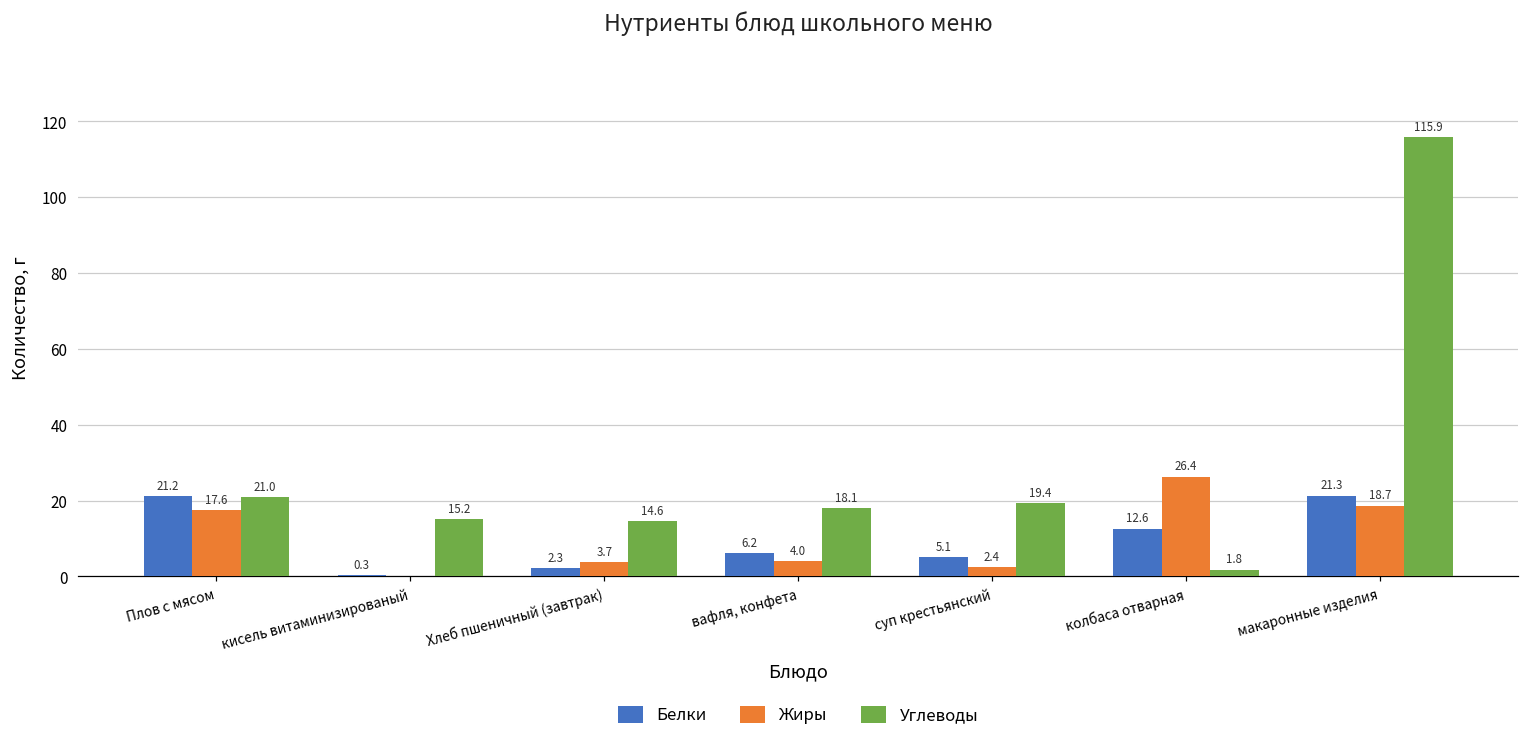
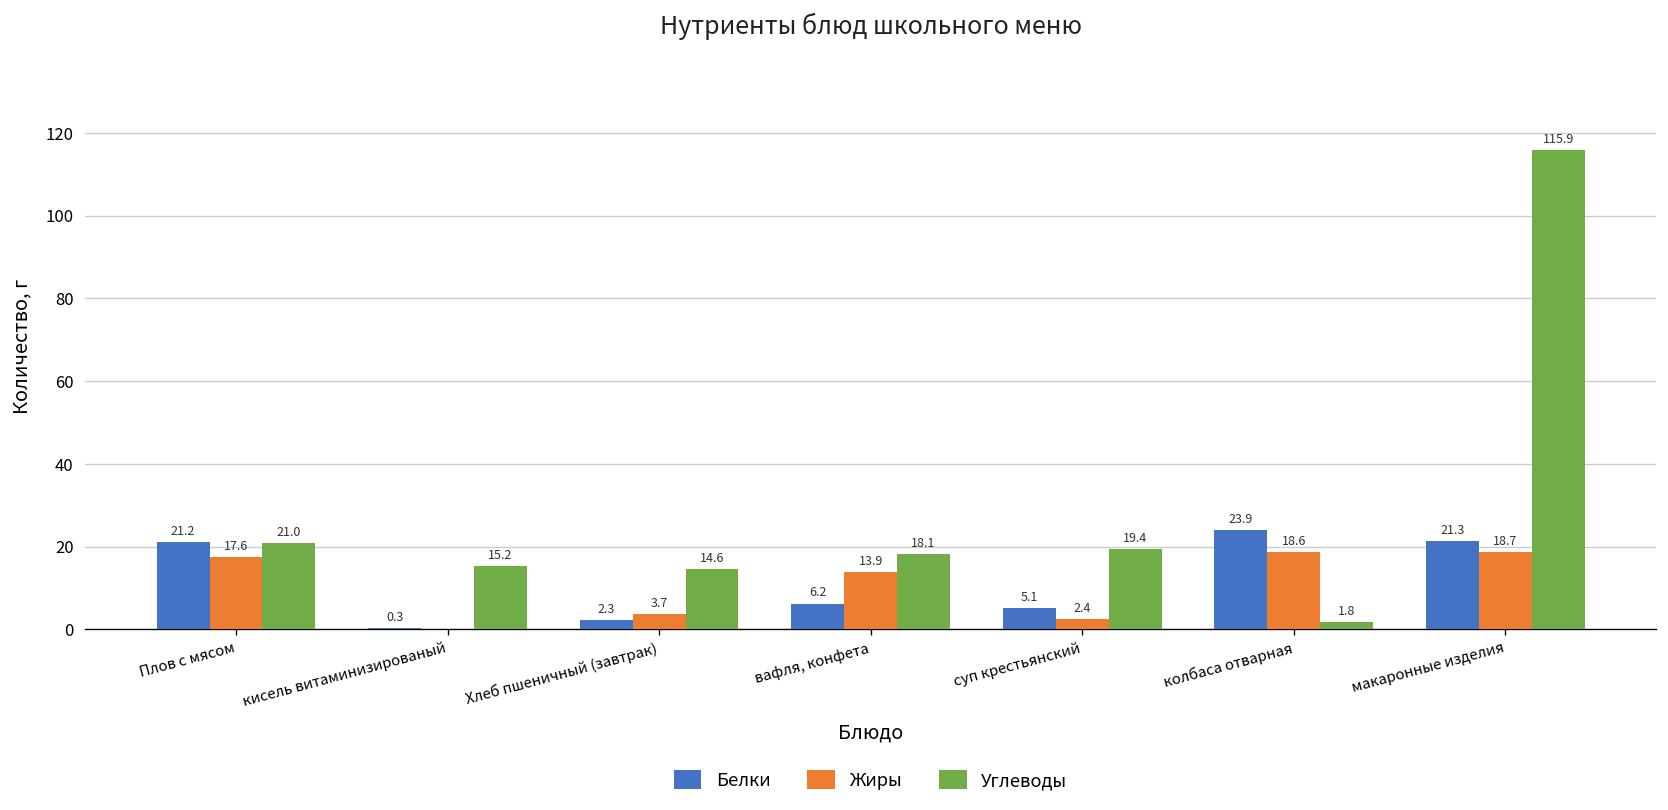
  {
    "Белки": {
      "Плов с мясом": 21.2,
      "кисель витаминизированый": 0.3,
      "Хлеб пшеничный (завтрак)": 2.3,
      "вафля, конфета": 6.2,
      "суп крестьянский": 5.1,
-     "колбаса отварная": 12.6,
+     "колбаса отварная": 23.9,
      "макаронные изделия": 21.3
    },
    "Жиры": {
      "Плов с мясом": 17.6,
      "Хлеб пшеничный (завтрак)": 3.7,
-     "вафля, конфета": 4.0,
+     "вафля, конфета": 13.9,
      "суп крестьянский": 2.4,
-     "колбаса отварная": 26.4,
+     "колбаса отварная": 18.6,
      "макаронные изделия": 18.7
    },
    "Углеводы": {
      "Плов с мясом": 21.0,
      "кисель витаминизированый": 15.2,
      "Хлеб пшеничный (завтрак)": 14.6,
      "вафля, конфета": 18.1,
      "суп крестьянский": 19.4,
      "колбаса отварная": 1.8,
      "макаронные изделия": 115.9
    }
  }
